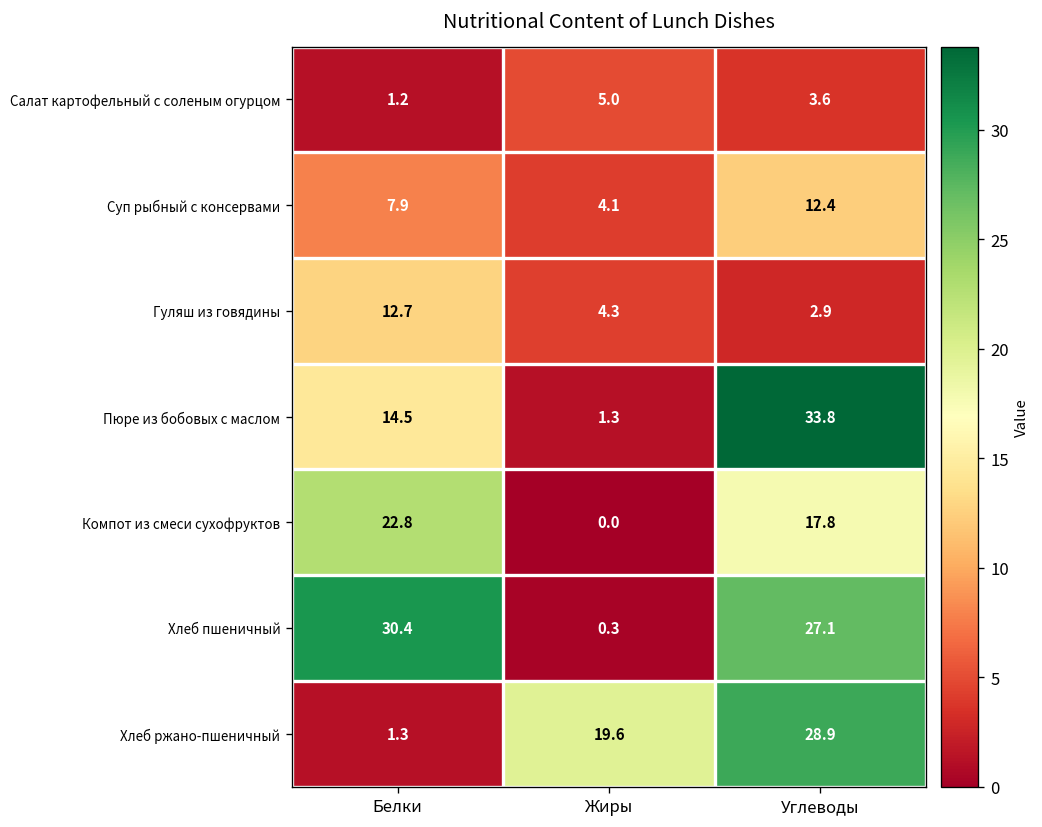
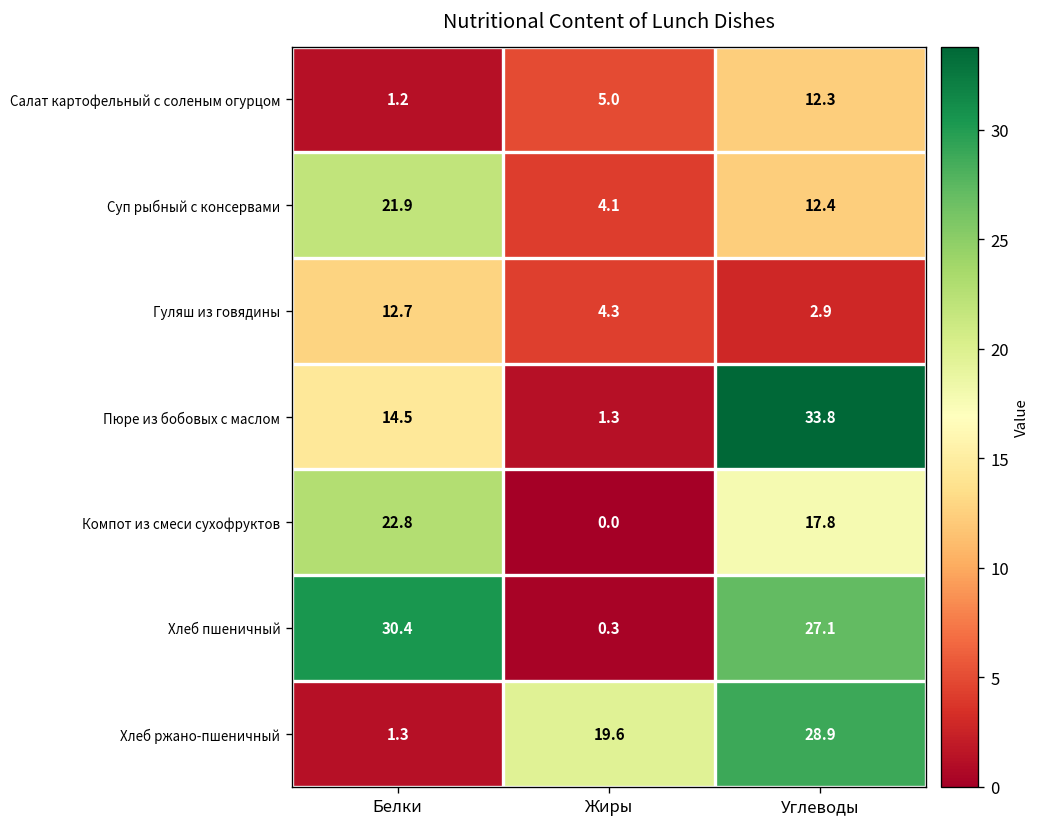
  {
    "Салат картофельный с соленым огурцом": {
      "Белки": 1.2,
      "Жиры": 5.0,
-     "Углеводы": 3.6
+     "Углеводы": 12.3
    },
    "Суп рыбный с консервами": {
-     "Белки": 7.9,
+     "Белки": 21.9,
      "Жиры": 4.1,
      "Углеводы": 12.4
    },
    "Гуляш из говядины": {
      "Белки": 12.7,
      "Жиры": 4.3,
      "Углеводы": 2.9
    },
    "Пюре из бобовых с маслом": {
      "Белки": 14.5,
      "Жиры": 1.3,
      "Углеводы": 33.8
    },
    "Компот из смеси сухофруктов": {
      "Белки": 22.8,
      "Жиры": 0.0,
      "Углеводы": 17.8
    },
    "Хлеб пшеничный": {
      "Белки": 30.4,
      "Жиры": 0.3,
      "Углеводы": 27.1
    },
    "Хлеб ржано-пшеничный": {
      "Белки": 1.3,
      "Жиры": 19.6,
      "Углеводы": 28.9
    }
  }
